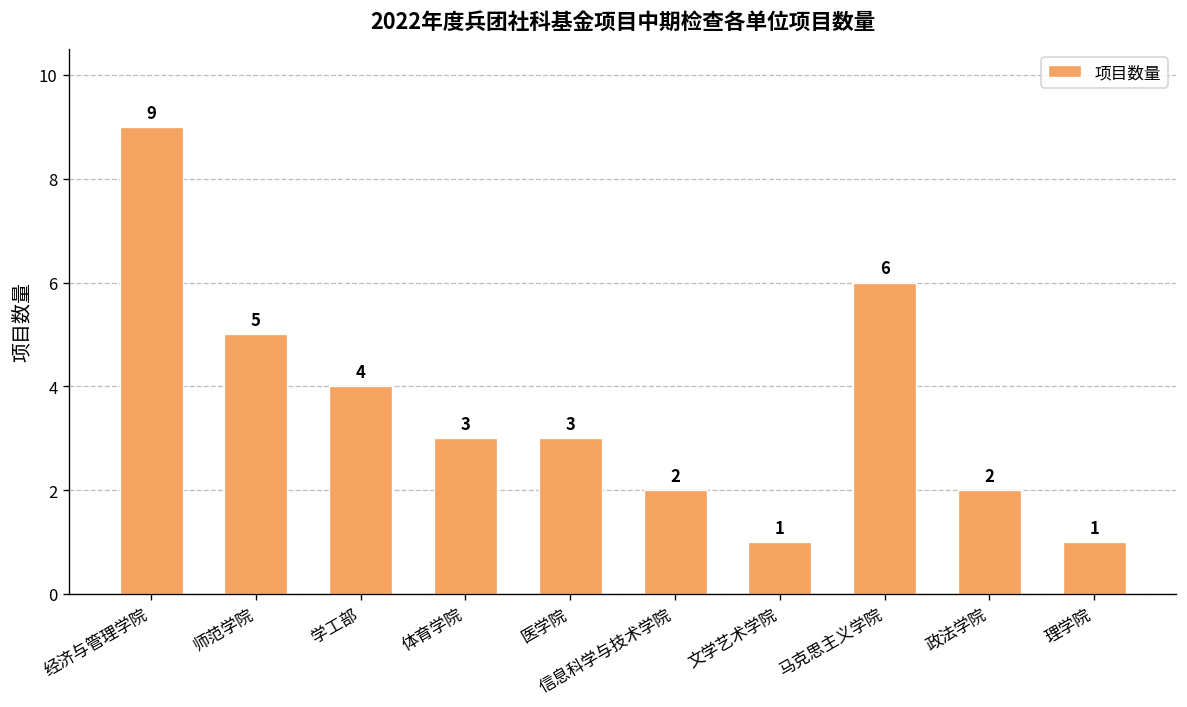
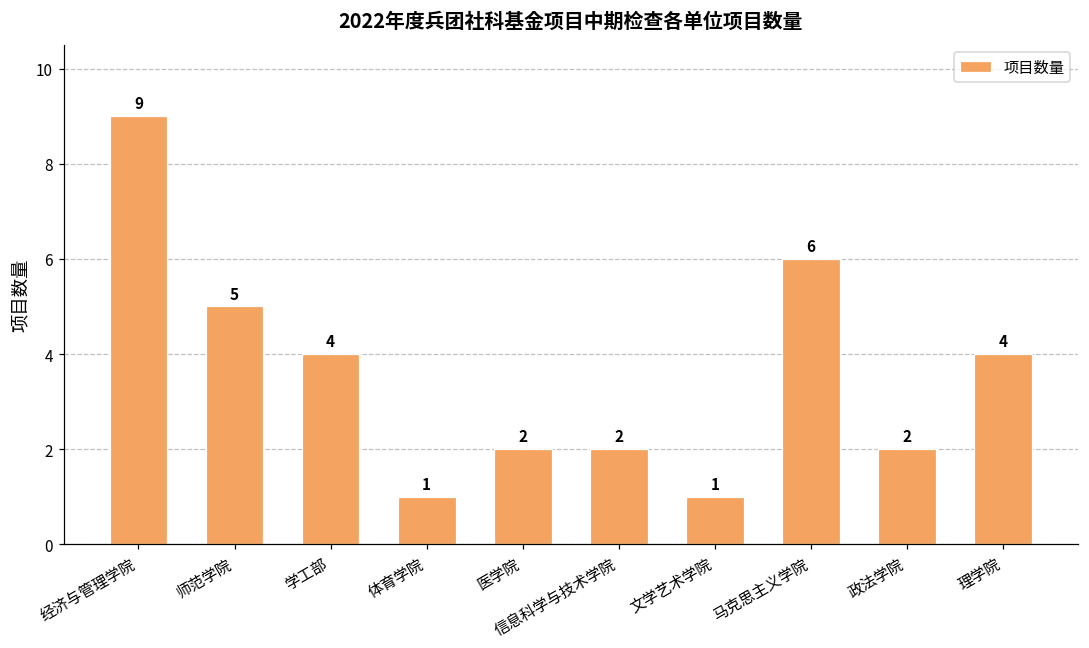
  {
    "经济与管理学院": 9,
    "师范学院": 5,
    "学工部": 4,
-   "体育学院": 3,
-   "医学院": 3,
+   "体育学院": 1,
+   "医学院": 2,
    "信息科学与技术学院": 2,
    "文学艺术学院": 1,
    "马克思主义学院": 6,
    "政法学院": 2,
-   "理学院": 1
+   "理学院": 4
  }
